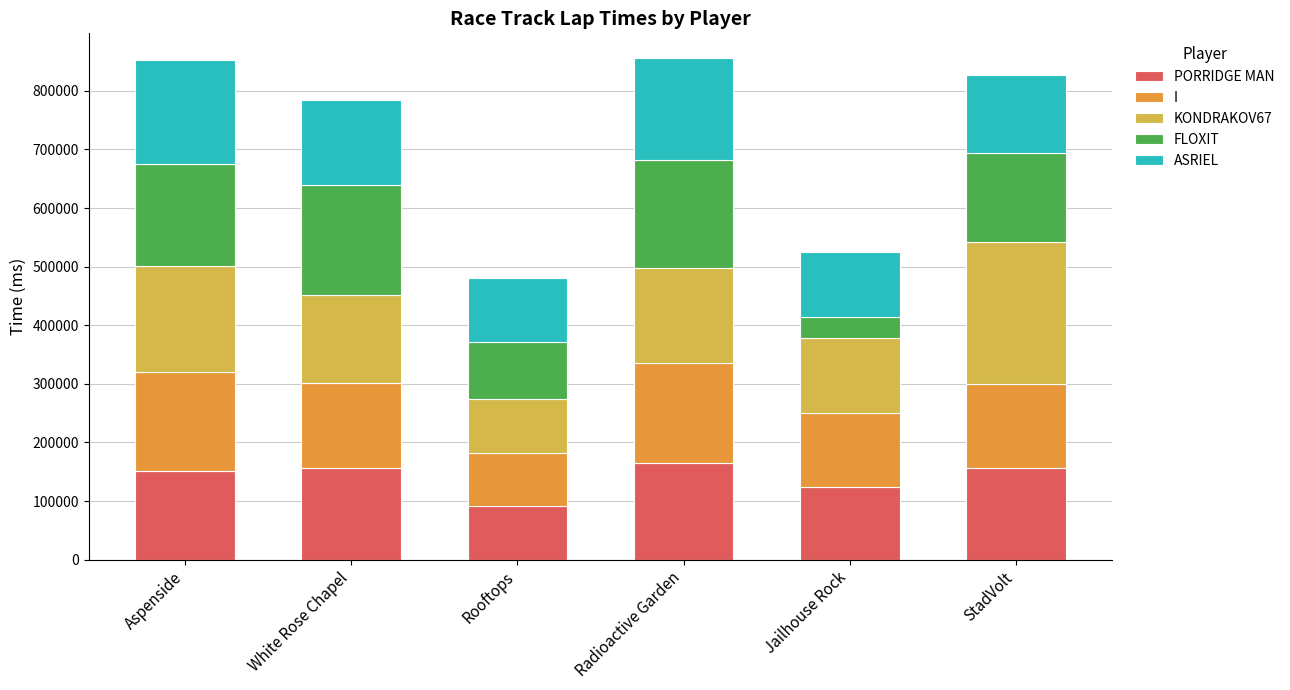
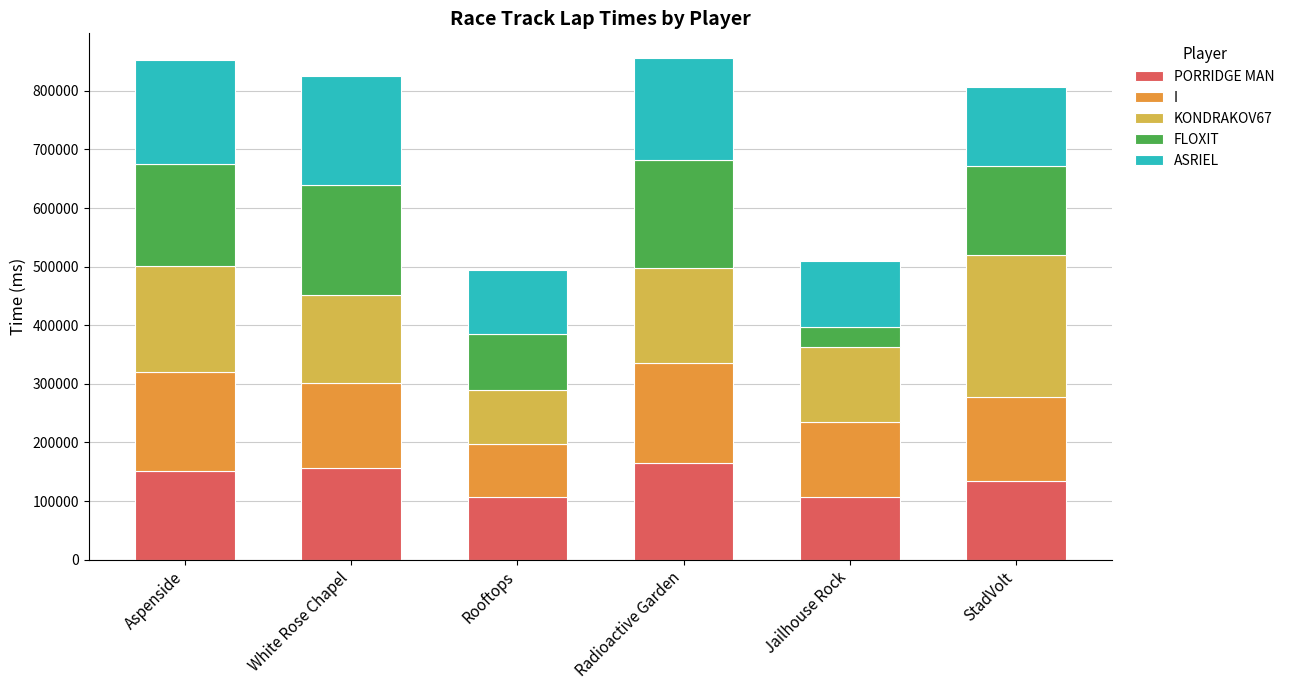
  {
    "PORRIDGE MAN": {
      "Aspenside": 150000,
      "White Rose Chapel": 160000,
-     "Rooftops": 90000,
+     "Rooftops": 110000,
      "Radioactive Garden": 170000,
-     "Jailhouse Rock": 120000,
-     "StadVolt": 160000
+     "Jailhouse Rock": 110000,
+     "StadVolt": 130000
    },
    "FLOXIT": {
      "Aspenside": 170000,
      "White Rose Chapel": 190000,
      "Rooftops": 100000,
      "Radioactive Garden": 180000,
      "Jailhouse Rock": 30000,
      "StadVolt": 150000
    },
    "ASRIEL": {
      "Aspenside": 180000,
-     "White Rose Chapel": 140000,
+     "White Rose Chapel": 190000,
      "Rooftops": 110000,
      "Radioactive Garden": 170000,
      "Jailhouse Rock": 110000,
      "StadVolt": 130000
    }
  }
